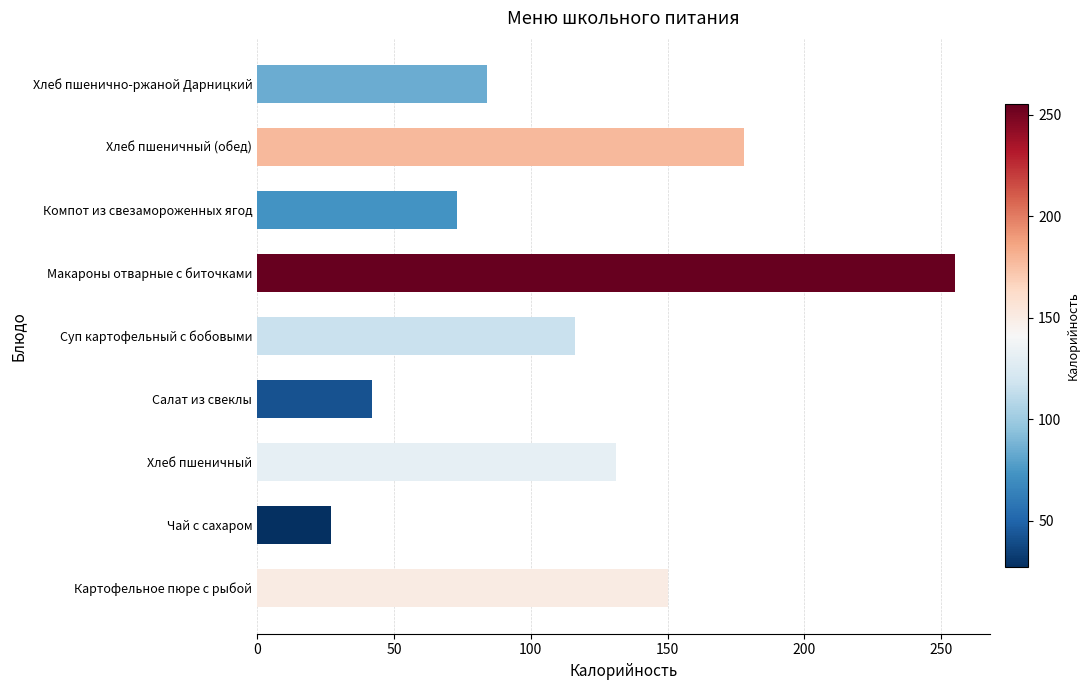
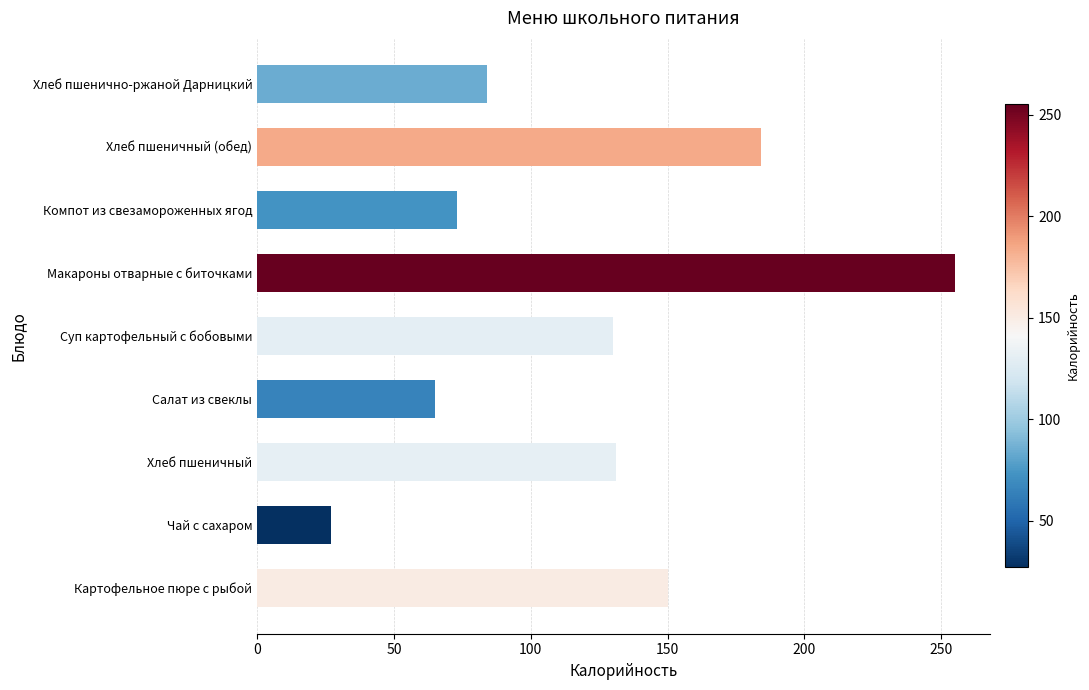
  {
    "Хлеб пшенично-ржаной Дарницкий": 84,
-   "Хлеб пшеничный (обед)": 178,
+   "Хлеб пшеничный (обед)": 184,
    "Компот из свезамороженных ягод": 73,
    "Макароны отварные с биточками": 255,
-   "Суп картофельный с бобовыми": 116,
-   "Салат из свеклы": 42,
+   "Суп картофельный с бобовыми": 130,
+   "Салат из свеклы": 65,
    "Хлеб пшеничный": 131,
    "Чай с сахаром": 27,
    "Картофельное пюре с рыбой": 150
  }
